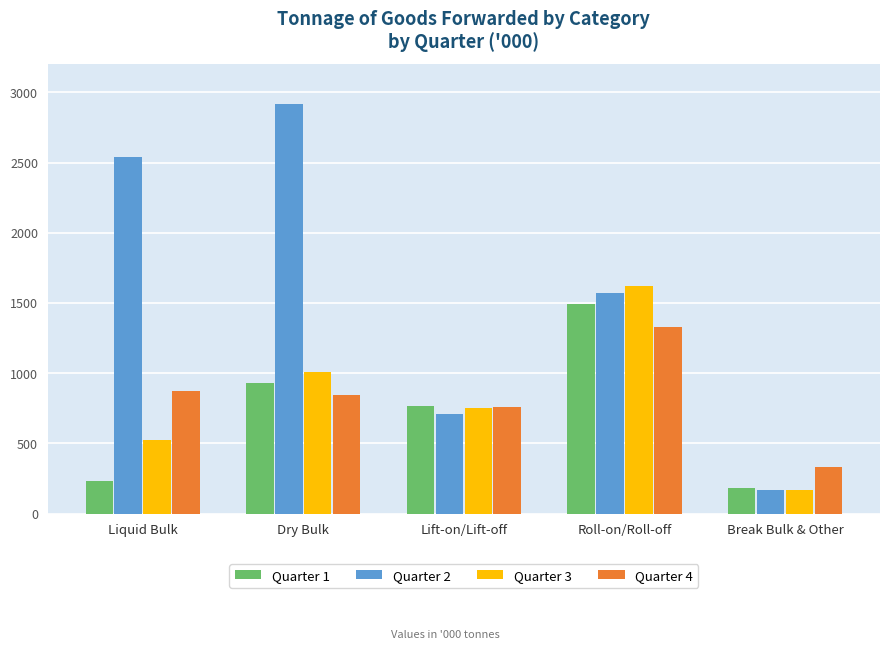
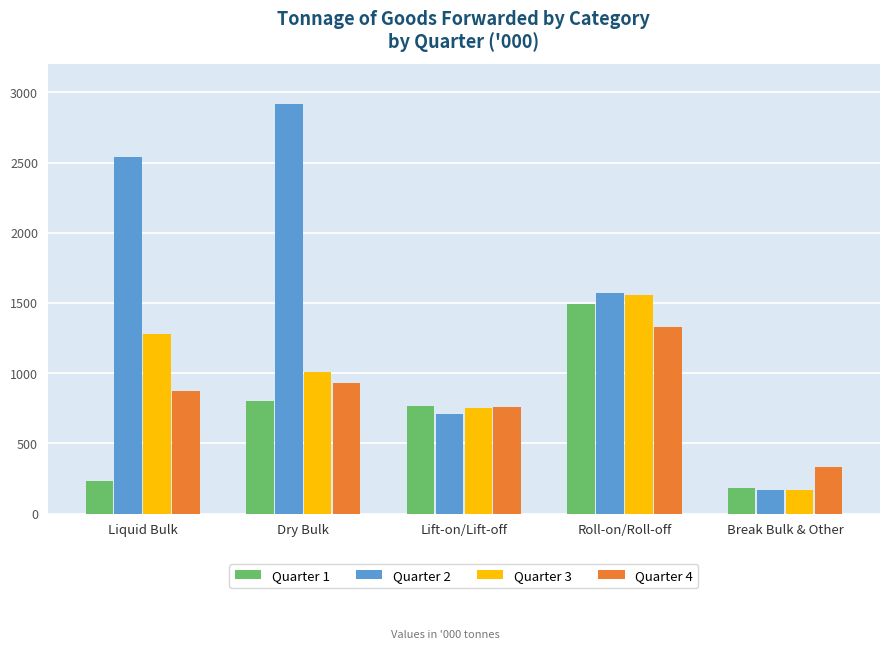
  {
    "Quarter 1": {
      "Liquid Bulk": 230,
-     "Dry Bulk": 930,
+     "Dry Bulk": 800,
      "Lift-on/Lift-off": 760,
      "Roll-on/Roll-off": 1490,
      "Break Bulk & Other": 180
    },
    "Quarter 2": {
      "Liquid Bulk": 2540,
      "Dry Bulk": 2910,
      "Lift-on/Lift-off": 710,
      "Roll-on/Roll-off": 1570,
      "Break Bulk & Other": 160
    },
    "Quarter 3": {
-     "Liquid Bulk": 530,
+     "Liquid Bulk": 1280,
      "Dry Bulk": 1010,
      "Lift-on/Lift-off": 750,
-     "Roll-on/Roll-off": 1620,
+     "Roll-on/Roll-off": 1560,
      "Break Bulk & Other": 170
    },
    "Quarter 4": {
      "Liquid Bulk": 870,
-     "Dry Bulk": 850,
+     "Dry Bulk": 930,
      "Lift-on/Lift-off": 760,
      "Roll-on/Roll-off": 1330,
      "Break Bulk & Other": 330
    }
  }
